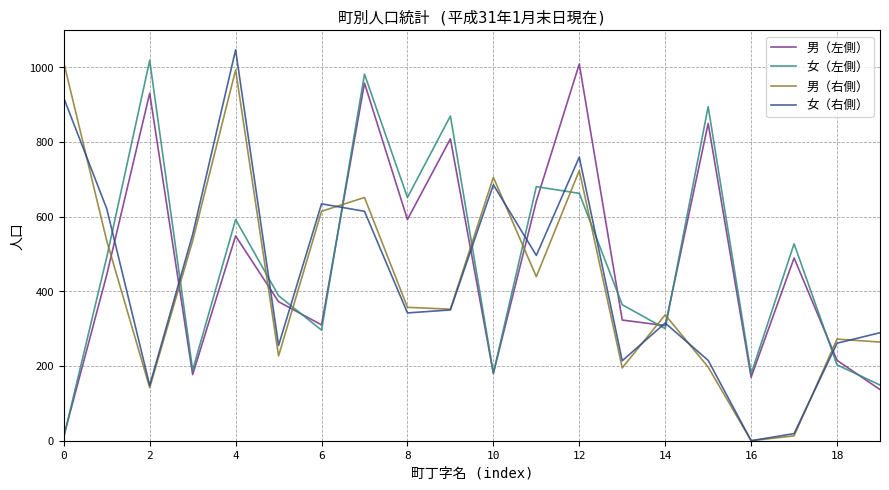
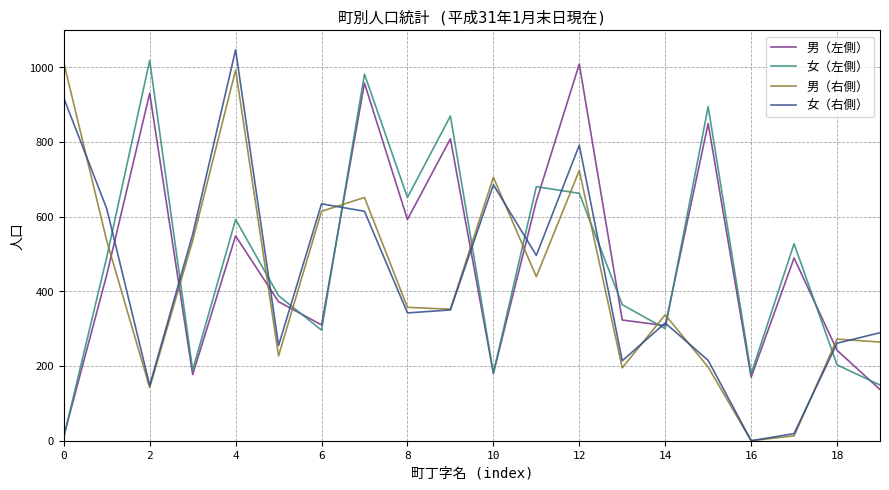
  {
    "男（左側）": {
      "2": 930,
      "4": 550,
      "6": 310,
      "8": 590,
      "12": 1010,
      "14": 310,
      "16": 170,
-     "18": 220
+     "18": 240
    },
    "女（左側）": {
      "2": 1020,
      "4": 590,
      "6": 300,
      "8": 650,
      "12": 660,
      "14": 300,
      "16": 180,
      "18": 200
    },
    "男（右側）": {
      "0": 1010,
      "4": 990,
      "6": 610,
      "8": 360,
      "10": 710,
      "12": 720,
      "14": 340,
      "18": 270
    },
    "女（右側）": {
      "0": 920,
      "4": 1050,
      "6": 630,
      "8": 340,
      "10": 690,
-     "12": 760,
+     "12": 790,
      "14": 320,
      "18": 260
    }
  }
